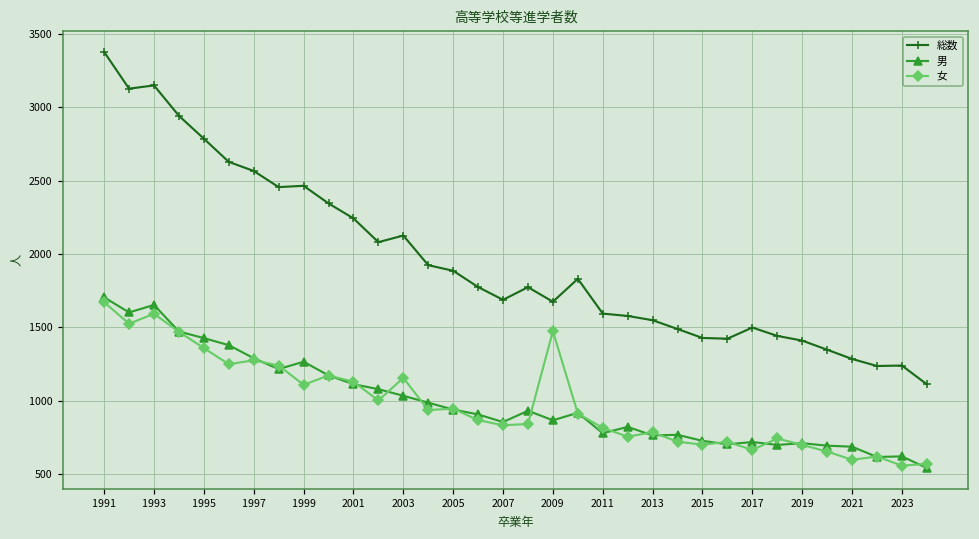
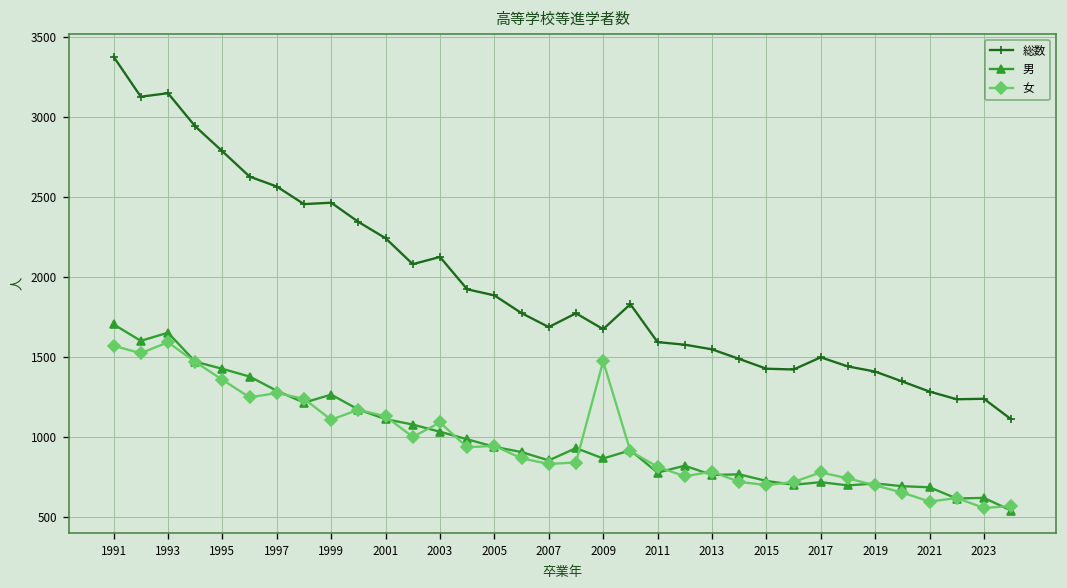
  {
    "女": {
-     "1991": 1670,
+     "1991": 1570,
      "1993": 1590,
      "1995": 1360,
      "1999": 1110,
-     "2003": 1160,
+     "2003": 1090,
      "2007": 830,
      "2009": 1480,
      "2011": 820,
      "2013": 790,
      "2015": 700,
-     "2017": 670,
+     "2017": 780,
      "2021": 600,
      "2023": 560
    }
  }
